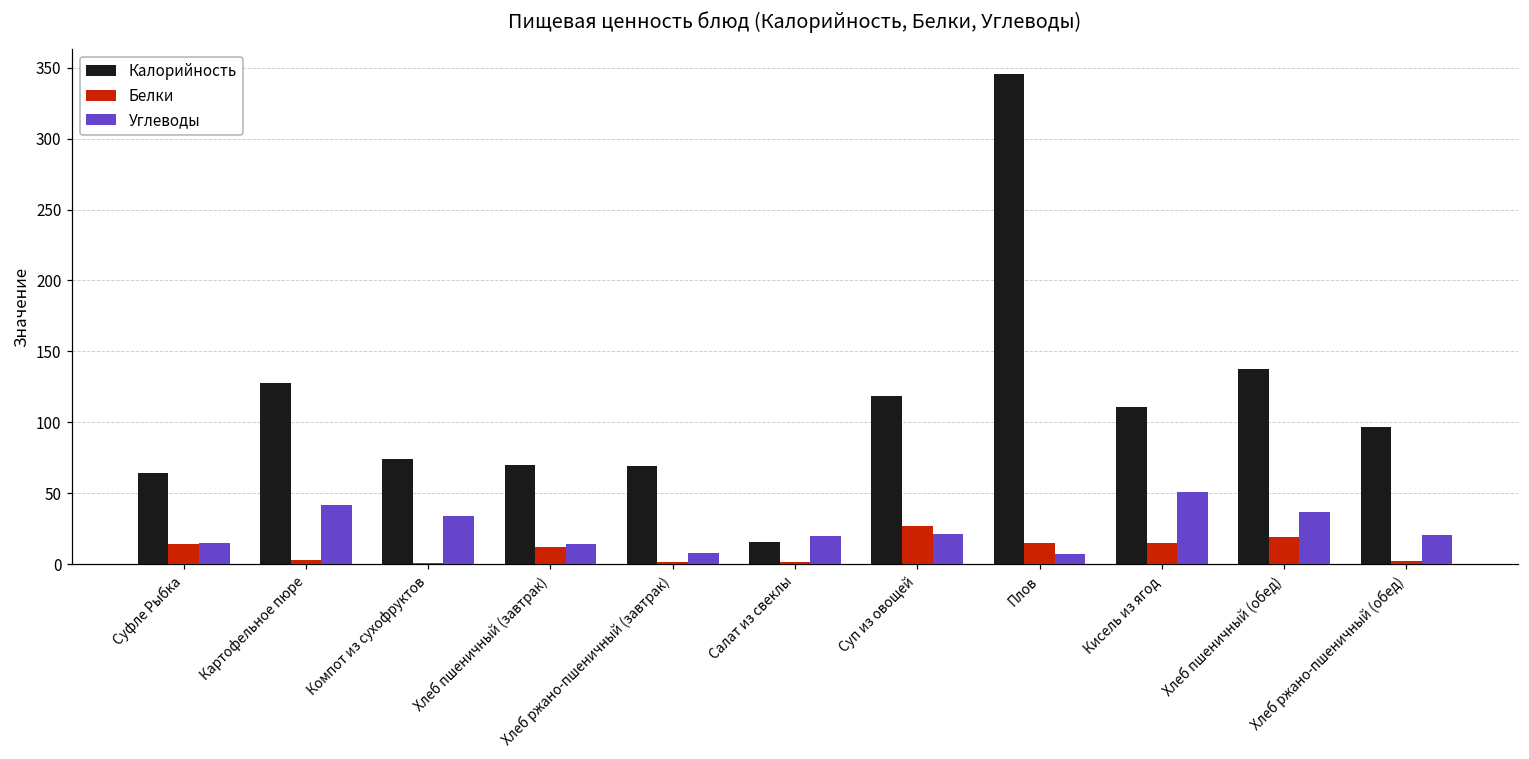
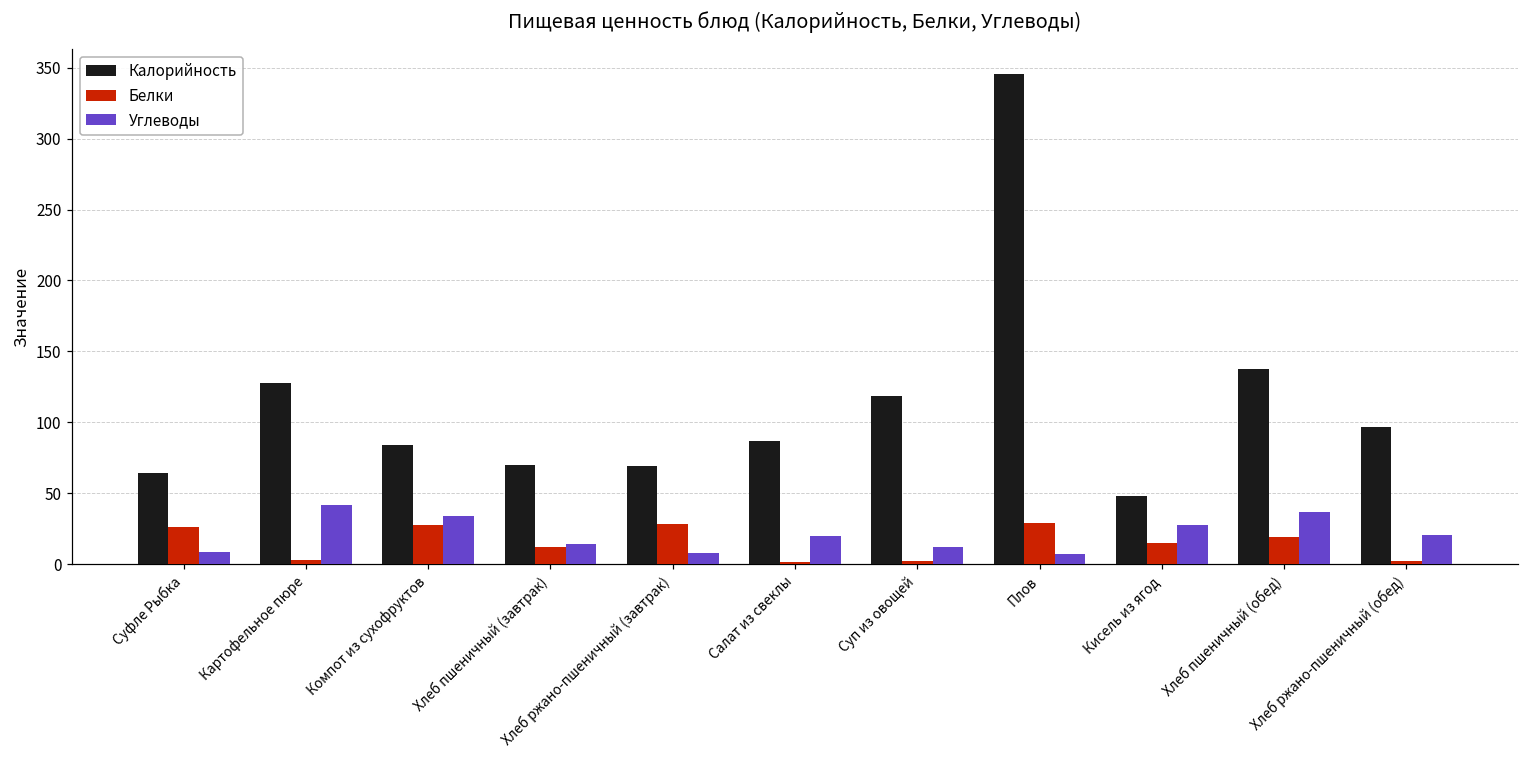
  {
    "Калорийность": {
      "Суфле Рыбка": 64,
      "Картофельное пюре": 128,
-     "Компот из сухофруктов": 74,
+     "Компот из сухофруктов": 84,
      "Хлеб пшеничный (завтрак)": 70,
      "Хлеб ржано-пшеничный (завтрак)": 69,
-     "Салат из свеклы": 15,
+     "Салат из свеклы": 87,
      "Суп из овощей": 119,
      "Плов": 346,
-     "Кисель из ягод": 111,
+     "Кисель из ягод": 48,
      "Хлеб пшеничный (обед)": 138,
      "Хлеб ржано-пшеничный (обед)": 97
    },
    "Белки": {
-     "Суфле Рыбка": 14,
+     "Суфле Рыбка": 26,
      "Картофельное пюре": 3,
-     "Компот из сухофруктов": 1,
+     "Компот из сухофруктов": 28,
      "Хлеб пшеничный (завтрак)": 12,
-     "Хлеб ржано-пшеничный (завтрак)": 2,
-     "Суп из овощей": 27,
-     "Плов": 15,
+     "Хлеб ржано-пшеничный (завтрак)": 28,
+     "Суп из овощей": 2,
+     "Плов": 29,
      "Кисель из ягод": 15,
      "Хлеб пшеничный (обед)": 19,
      "Хлеб ржано-пшеничный (обед)": 2
    },
    "Углеводы": {
-     "Суфле Рыбка": 15,
+     "Суфле Рыбка": 9,
      "Картофельное пюре": 42,
      "Компот из сухофруктов": 34,
      "Хлеб пшеничный (завтрак)": 14,
      "Хлеб ржано-пшеничный (завтрак)": 8,
      "Салат из свеклы": 20,
-     "Суп из овощей": 21,
+     "Суп из овощей": 12,
      "Плов": 7,
-     "Кисель из ягод": 51,
+     "Кисель из ягод": 28,
      "Хлеб пшеничный (обед)": 37,
      "Хлеб ржано-пшеничный (обед)": 21
    }
  }
